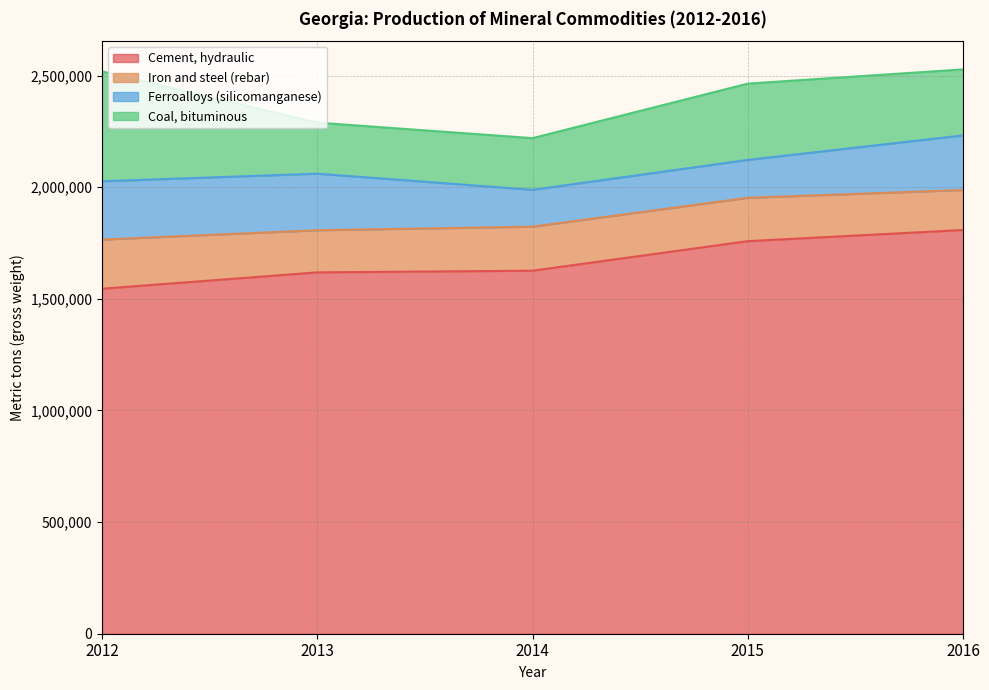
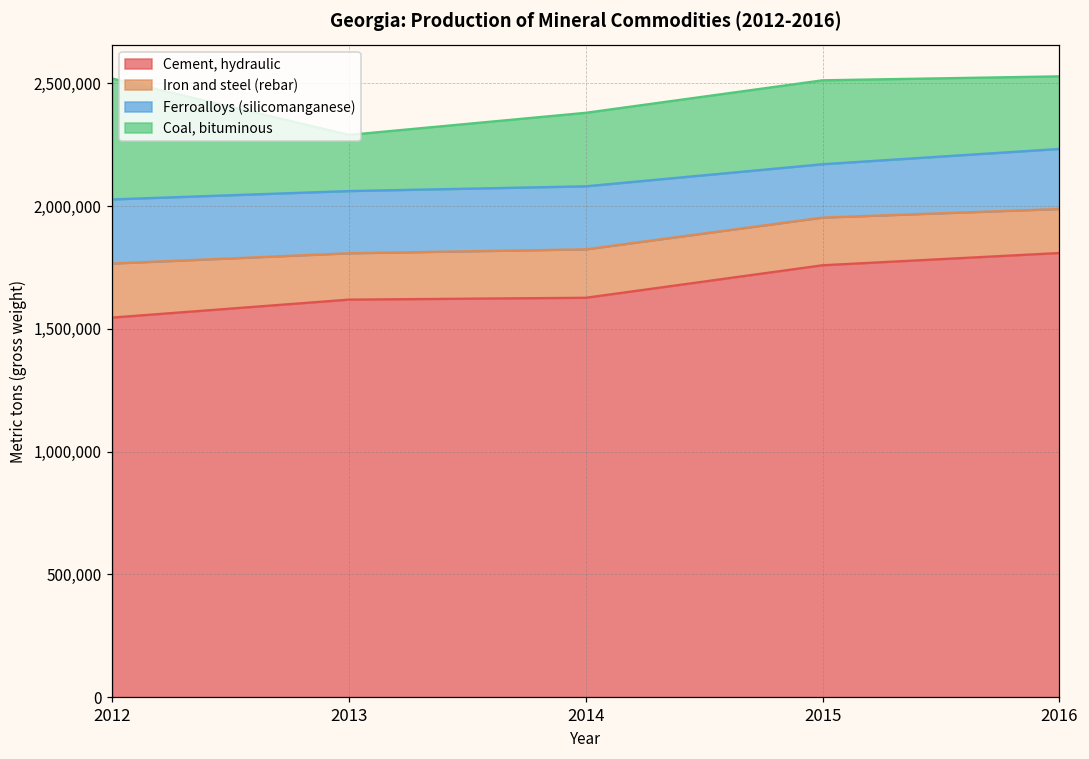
  {
    "Ferroalloys (silicomanganese)": {
      "2012": "260,000",
      "2013": "250,000",
-     "2014": "160,000",
-     "2015": "170,000",
+     "2014": "260,000",
+     "2015": "220,000",
      "2016": "240,000"
    },
    "Coal, bituminous": {
      "2012": "490,000",
-     "2014": "230,000",
+     "2014": "300,000",
      "2015": "340,000",
      "2016": "300,000"
    }
  }
